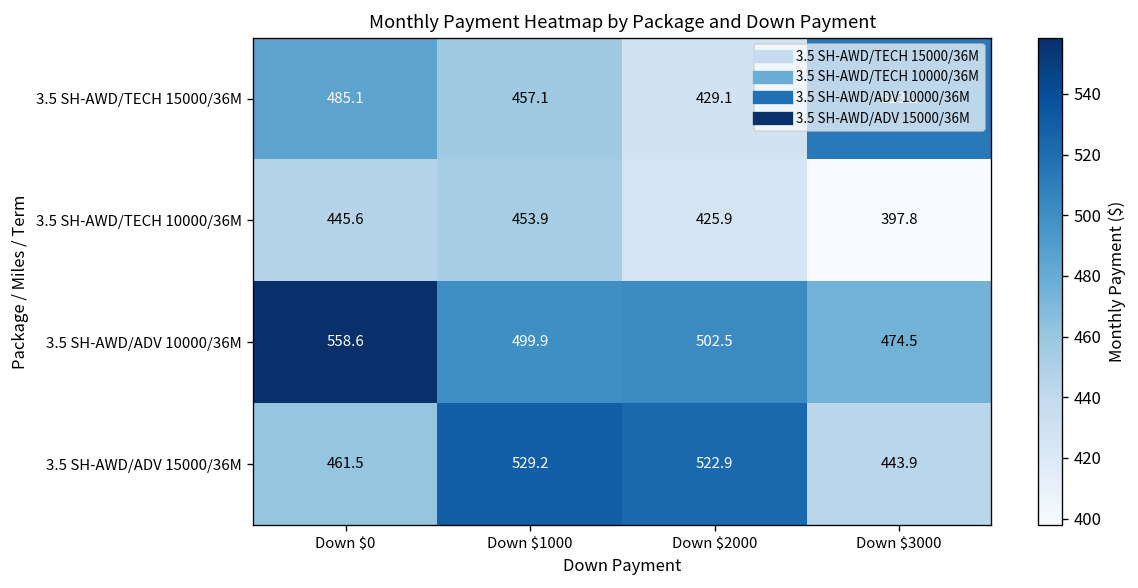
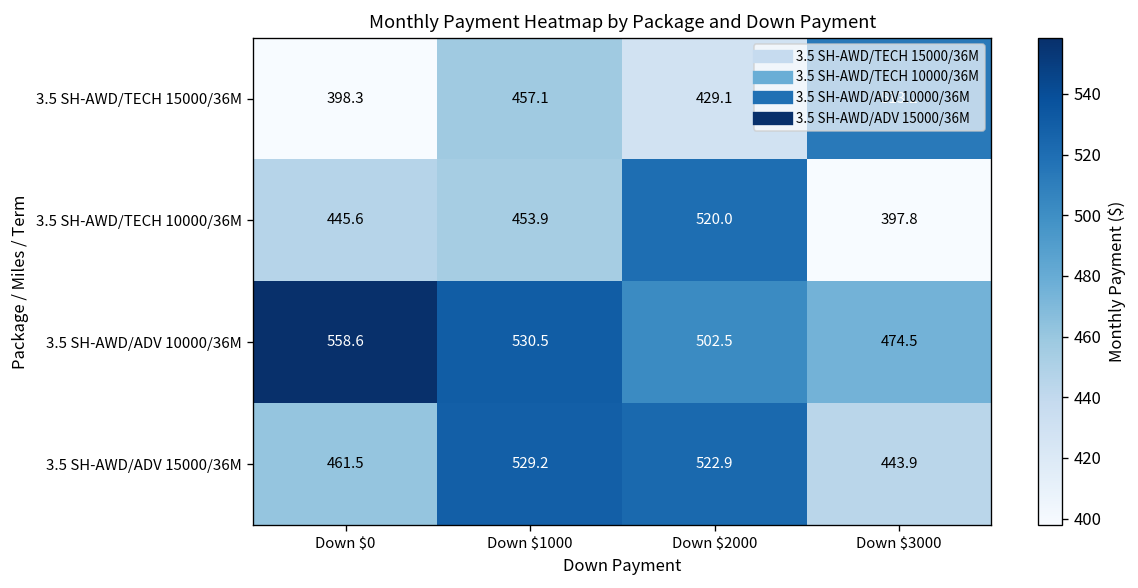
  {
    "3.5 SH-AWD/TECH 15000/36M": {
-     "Down $0": 485.1,
+     "Down $0": 398.3,
      "Down $1000": 457.1,
      "Down $2000": 429.1
    },
    "3.5 SH-AWD/TECH 10000/36M": {
      "Down $0": 445.6,
      "Down $1000": 453.9,
-     "Down $2000": 425.9,
+     "Down $2000": 520.0,
      "Down $3000": 397.8
    },
    "3.5 SH-AWD/ADV 10000/36M": {
      "Down $0": 558.6,
-     "Down $1000": 499.9,
+     "Down $1000": 530.5,
      "Down $2000": 502.5,
      "Down $3000": 474.5
    },
    "3.5 SH-AWD/ADV 15000/36M": {
      "Down $0": 461.5,
      "Down $1000": 529.2,
      "Down $2000": 522.9,
      "Down $3000": 443.9
    }
  }
